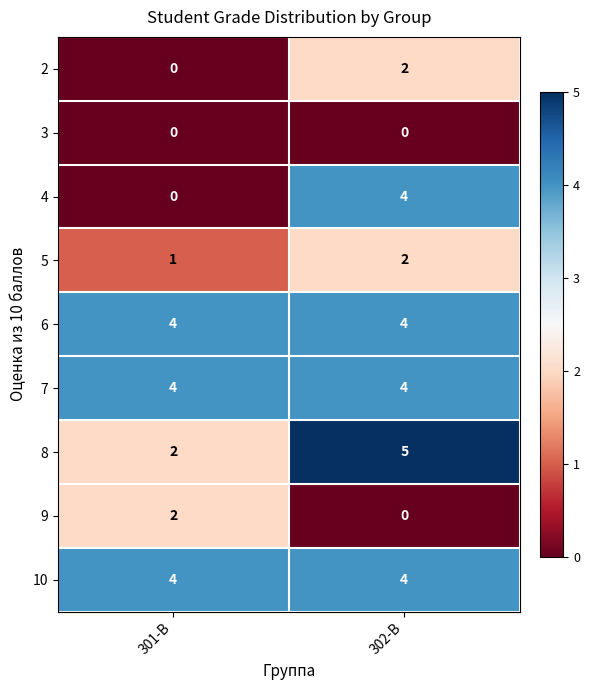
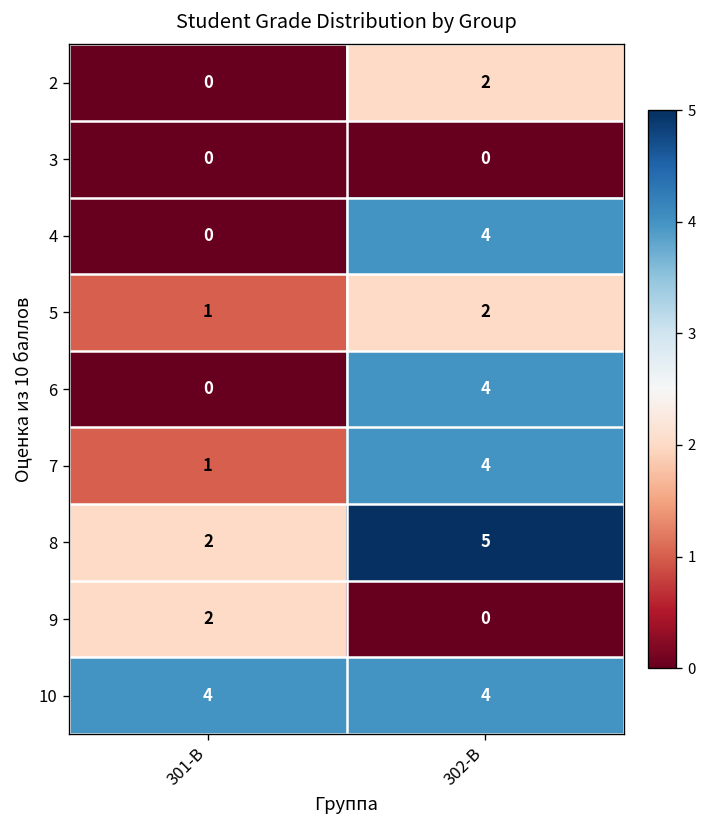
  {
    "2": {
      "301-В": 0,
      "302-В": 2
    },
    "3": {
      "301-В": 0,
      "302-В": 0
    },
    "4": {
      "301-В": 0,
      "302-В": 4
    },
    "5": {
      "301-В": 1,
      "302-В": 2
    },
    "6": {
-     "301-В": 4,
+     "301-В": 0,
      "302-В": 4
    },
    "7": {
-     "301-В": 4,
+     "301-В": 1,
      "302-В": 4
    },
    "8": {
      "301-В": 2,
      "302-В": 5
    },
    "9": {
      "301-В": 2,
      "302-В": 0
    },
    "10": {
      "301-В": 4,
      "302-В": 4
    }
  }
